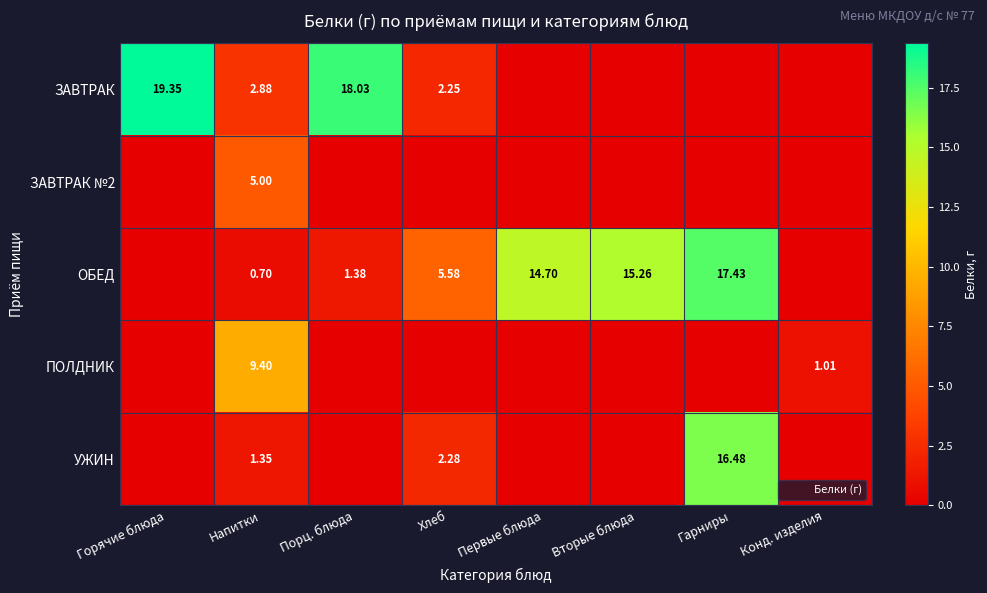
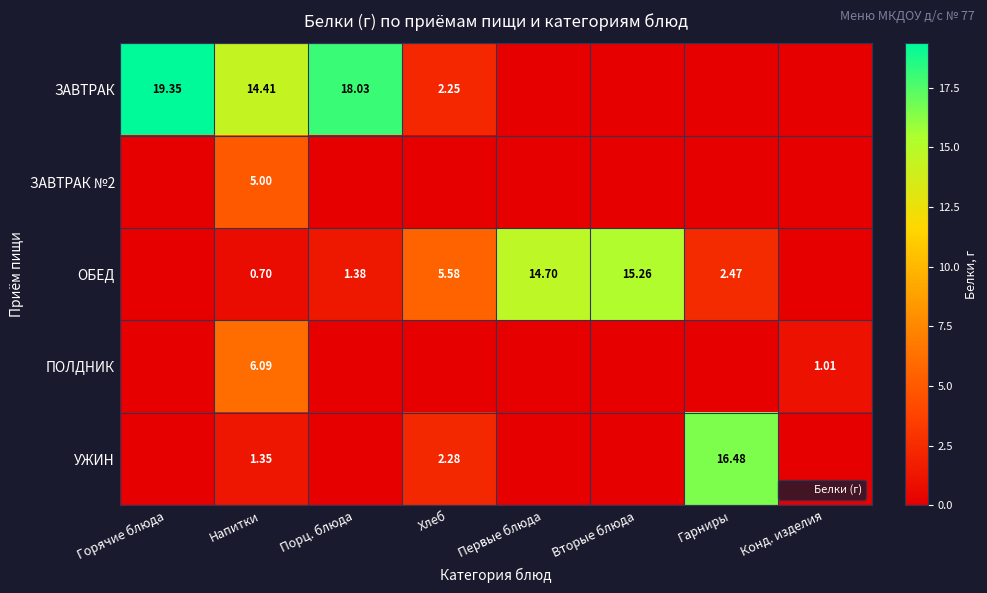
  {
    "ЗАВТРАК": {
      "Горячие блюда": 19.35,
-     "Напитки": 2.88,
+     "Напитки": 14.41,
      "Порц. блюда": 18.03,
      "Хлеб": 2.25
    },
    "ЗАВТРАК №2": {
      "Напитки": 5.00
    },
    "ОБЕД": {
      "Напитки": 0.70,
      "Порц. блюда": 1.38,
      "Хлеб": 5.58,
      "Первые блюда": 14.70,
      "Вторые блюда": 15.26,
-     "Гарниры": 17.43
+     "Гарниры": 2.47
    },
    "ПОЛДНИК": {
-     "Напитки": 9.40,
+     "Напитки": 6.09,
      "Конд. изделия": 1.01
    },
    "УЖИН": {
      "Напитки": 1.35,
      "Хлеб": 2.28,
      "Гарниры": 16.48
    }
  }
